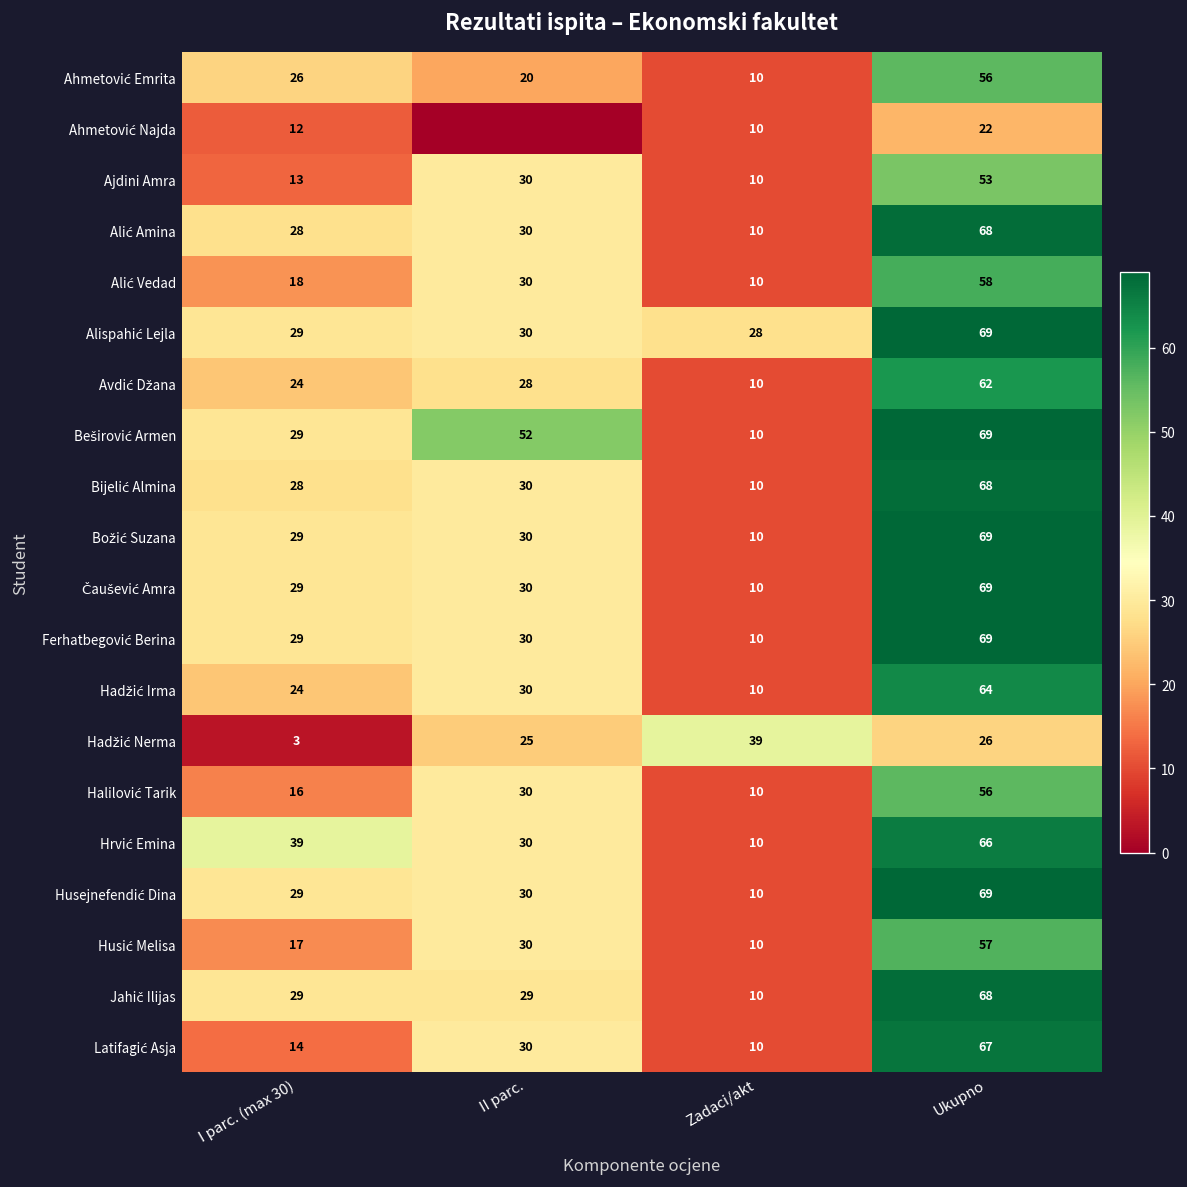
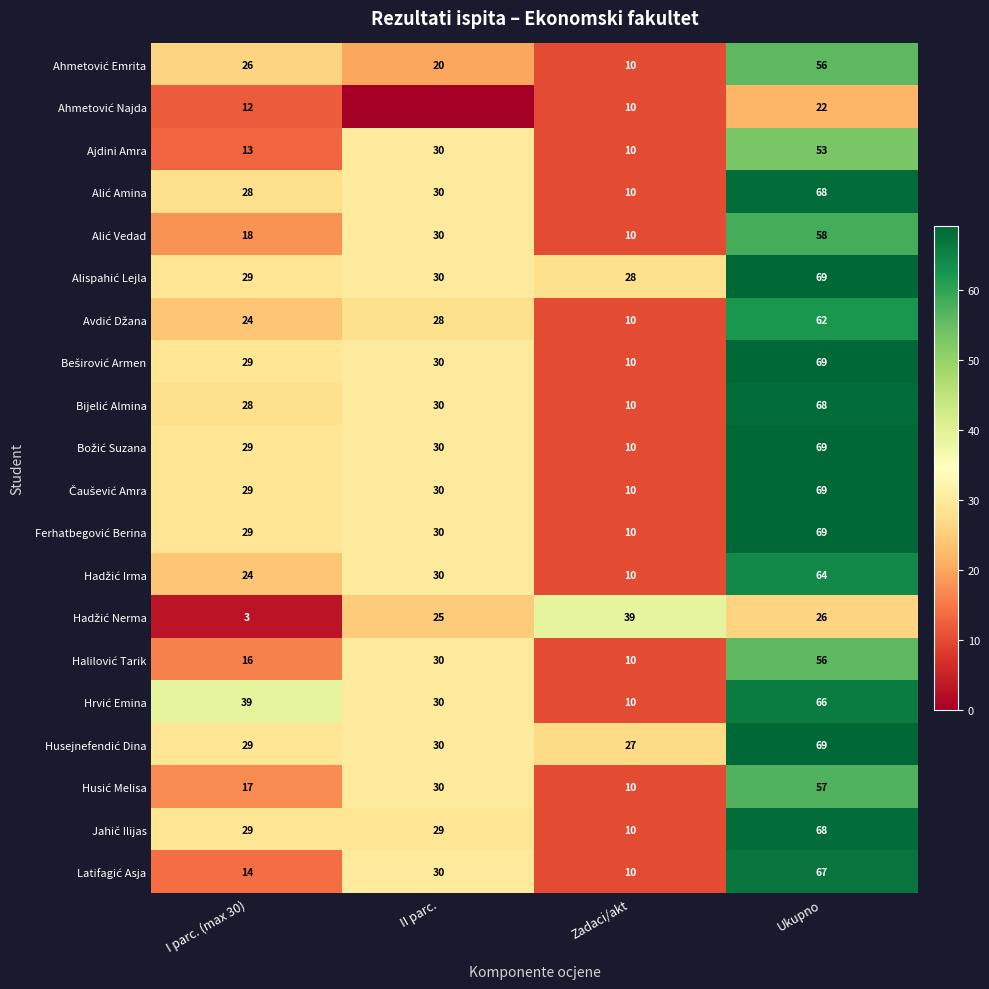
  {
    "Ahmetović Emrita": {
      "I parc. (max 30)": 26,
      "II parc.": 20,
      "Zadaci/akt": 10,
      "Ukupno": 56
    },
    "Ahmetović Najda": {
      "I parc. (max 30)": 12,
      "Zadaci/akt": 10,
      "Ukupno": 22
    },
    "Ajdini Amra": {
      "I parc. (max 30)": 13,
      "II parc.": 30,
      "Zadaci/akt": 10,
      "Ukupno": 53
    },
    "Alić Amina": {
      "I parc. (max 30)": 28,
      "II parc.": 30,
      "Zadaci/akt": 10,
      "Ukupno": 68
    },
    "Alić Vedad": {
      "I parc. (max 30)": 18,
      "II parc.": 30,
      "Zadaci/akt": 10,
      "Ukupno": 58
    },
    "Alispahić Lejla": {
      "I parc. (max 30)": 29,
      "II parc.": 30,
      "Zadaci/akt": 28,
      "Ukupno": 69
    },
    "Avdić Džana": {
      "I parc. (max 30)": 24,
      "II parc.": 28,
      "Zadaci/akt": 10,
      "Ukupno": 62
    },
    "Beširović Armen": {
      "I parc. (max 30)": 29,
-     "II parc.": 52,
+     "II parc.": 30,
      "Zadaci/akt": 10,
      "Ukupno": 69
    },
    "Bijelić Almina": {
      "I parc. (max 30)": 28,
      "II parc.": 30,
      "Zadaci/akt": 10,
      "Ukupno": 68
    },
    "Božić Suzana": {
      "I parc. (max 30)": 29,
      "II parc.": 30,
      "Zadaci/akt": 10,
      "Ukupno": 69
    },
    "Čaušević Amra": {
      "I parc. (max 30)": 29,
      "II parc.": 30,
      "Zadaci/akt": 10,
      "Ukupno": 69
    },
    "Ferhatbegović Berina": {
      "I parc. (max 30)": 29,
      "II parc.": 30,
      "Zadaci/akt": 10,
      "Ukupno": 69
    },
    "Hadžić Irma": {
      "I parc. (max 30)": 24,
      "II parc.": 30,
      "Zadaci/akt": 10,
      "Ukupno": 64
    },
    "Hadžić Nerma": {
      "I parc. (max 30)": 3,
      "II parc.": 25,
      "Zadaci/akt": 39,
      "Ukupno": 26
    },
    "Halilović Tarik": {
      "I parc. (max 30)": 16,
      "II parc.": 30,
      "Zadaci/akt": 10,
      "Ukupno": 56
    },
    "Hrvić Emina": {
      "I parc. (max 30)": 39,
      "II parc.": 30,
      "Zadaci/akt": 10,
      "Ukupno": 66
    },
    "Husejnefendić Dina": {
      "I parc. (max 30)": 29,
      "II parc.": 30,
-     "Zadaci/akt": 10,
+     "Zadaci/akt": 27,
      "Ukupno": 69
    },
    "Husić Melisa": {
      "I parc. (max 30)": 17,
      "II parc.": 30,
      "Zadaci/akt": 10,
      "Ukupno": 57
    },
    "Jahič Ilijas": {
      "I parc. (max 30)": 29,
      "II parc.": 29,
      "Zadaci/akt": 10,
      "Ukupno": 68
    },
    "Latifagić Asja": {
      "I parc. (max 30)": 14,
      "II parc.": 30,
      "Zadaci/akt": 10,
      "Ukupno": 67
    }
  }
